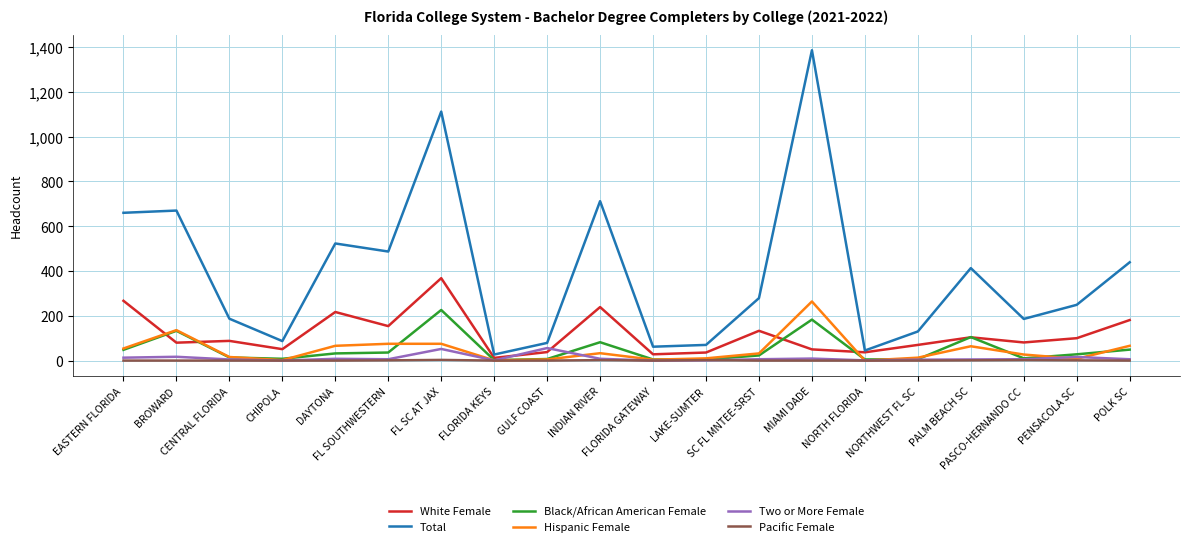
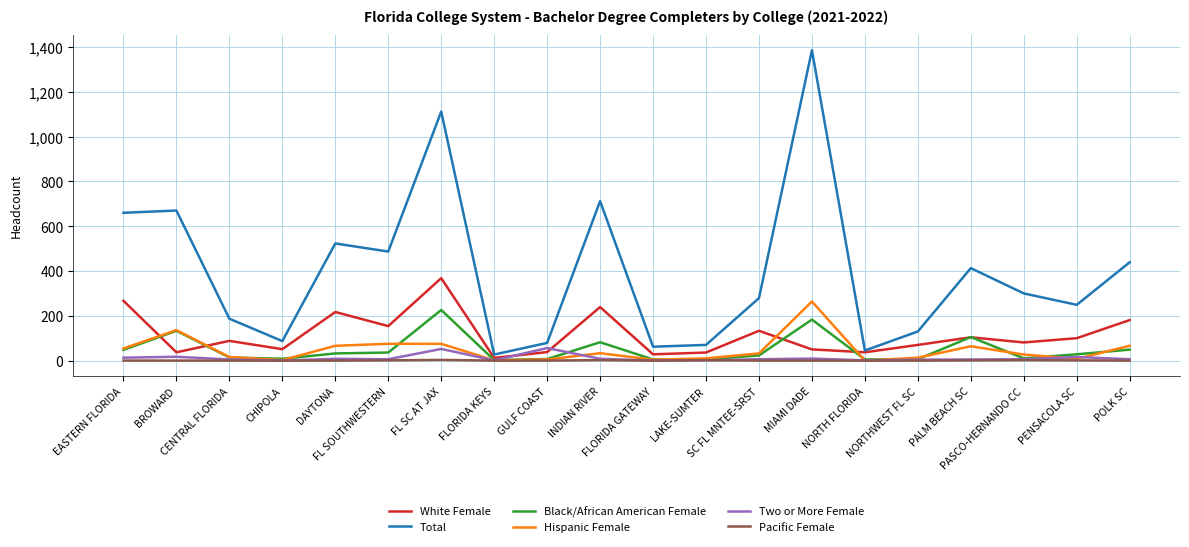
  {
    "White Female": {
      "EASTERN FLORIDA": "270",
-     "BROWARD": "80",
+     "BROWARD": "40",
      "CENTRAL FLORIDA": "90",
      "CHIPOLA": "50",
      "DAYTONA": "220",
      "FL SOUTHWESTERN": "150",
      "FL SC AT JAX": "370",
      "GULF COAST": "40",
      "INDIAN RIVER": "240",
      "FLORIDA GATEWAY": "30",
      "LAKE-SUMTER": "40",
      "SC FL MNTEE-SRST": "130",
      "MIAMI DADE": "50",
      "NORTHWEST FL SC": "70",
      "PASCO-HERNANDO CC": "80",
      "PENSACOLA SC": "100",
      "POLK SC": "180"
    },
    "Total": {
      "EASTERN FLORIDA": "660",
      "BROWARD": "670",
      "CENTRAL FLORIDA": "190",
      "CHIPOLA": "90",
      "DAYTONA": "520",
      "FL SOUTHWESTERN": "490",
      "FL SC AT JAX": "1,110",
      "FLORIDA KEYS": "30",
      "GULF COAST": "80",
      "INDIAN RIVER": "710",
      "FLORIDA GATEWAY": "60",
      "LAKE-SUMTER": "70",
      "SC FL MNTEE-SRST": "280",
      "MIAMI DADE": "1,390",
      "NORTHWEST FL SC": "130",
      "PALM BEACH SC": "410",
-     "PASCO-HERNANDO CC": "190",
+     "PASCO-HERNANDO CC": "300",
      "PENSACOLA SC": "250",
      "POLK SC": "440"
    },
    "Black/African American Female": {
      "DAYTONA": "30",
      "FL SOUTHWESTERN": "40",
      "FL SC AT JAX": "230",
      "INDIAN RIVER": "80",
      "MIAMI DADE": "180",
      "PENSACOLA SC": "30",
      "POLK SC": "50"
    },
    "Hispanic Female": {
      "DAYTONA": "70",
      "FL SOUTHWESTERN": "80",
      "FL SC AT JAX": "80",
      "INDIAN RIVER": "30",
      "MIAMI DADE": "260",
      "PALM BEACH SC": "60",
      "PASCO-HERNANDO CC": "30",
      "POLK SC": "70"
    },
    "Two or More Female": {
      "EASTERN FLORIDA": "10",
      "BROWARD": "20",
      "FL SC AT JAX": "50",
      "GULF COAST": "60"
    },
    "Pacific Female": {
      "EASTERN FLORIDA": "0",
      "BROWARD": "0",
      "FL SC AT JAX": "0"
    }
  }
